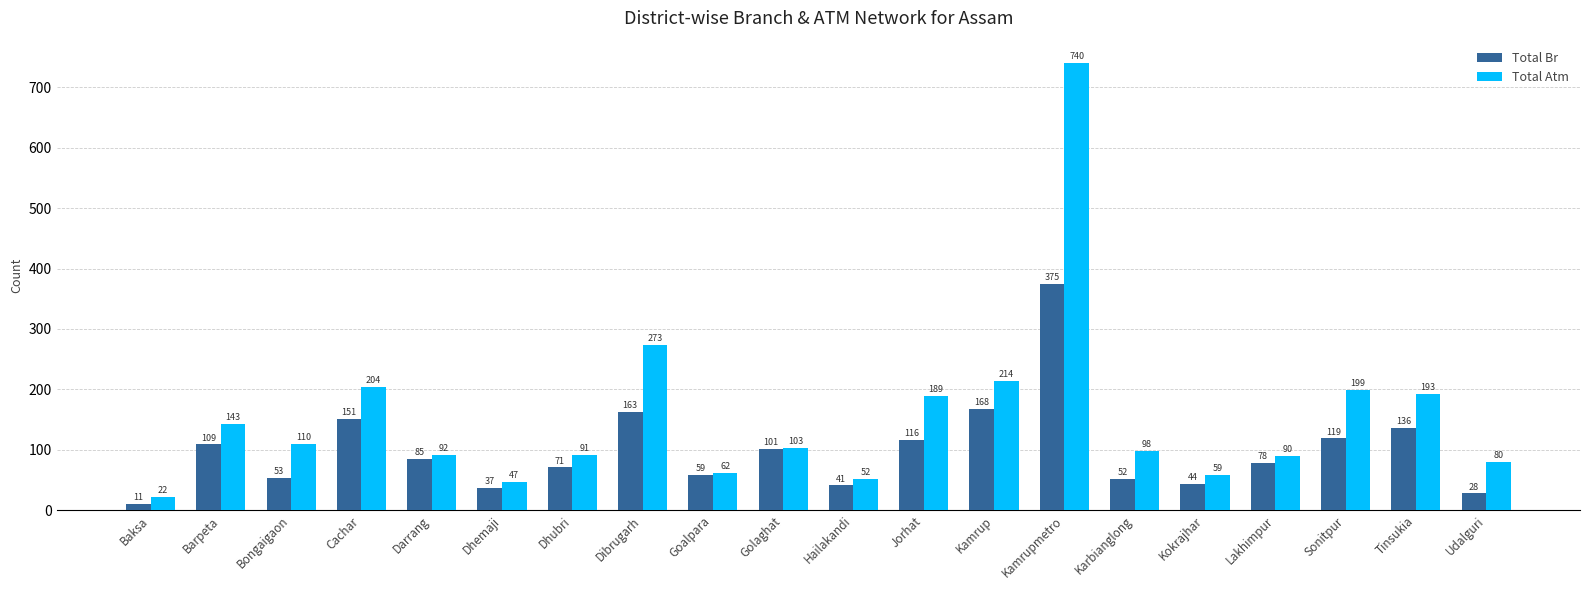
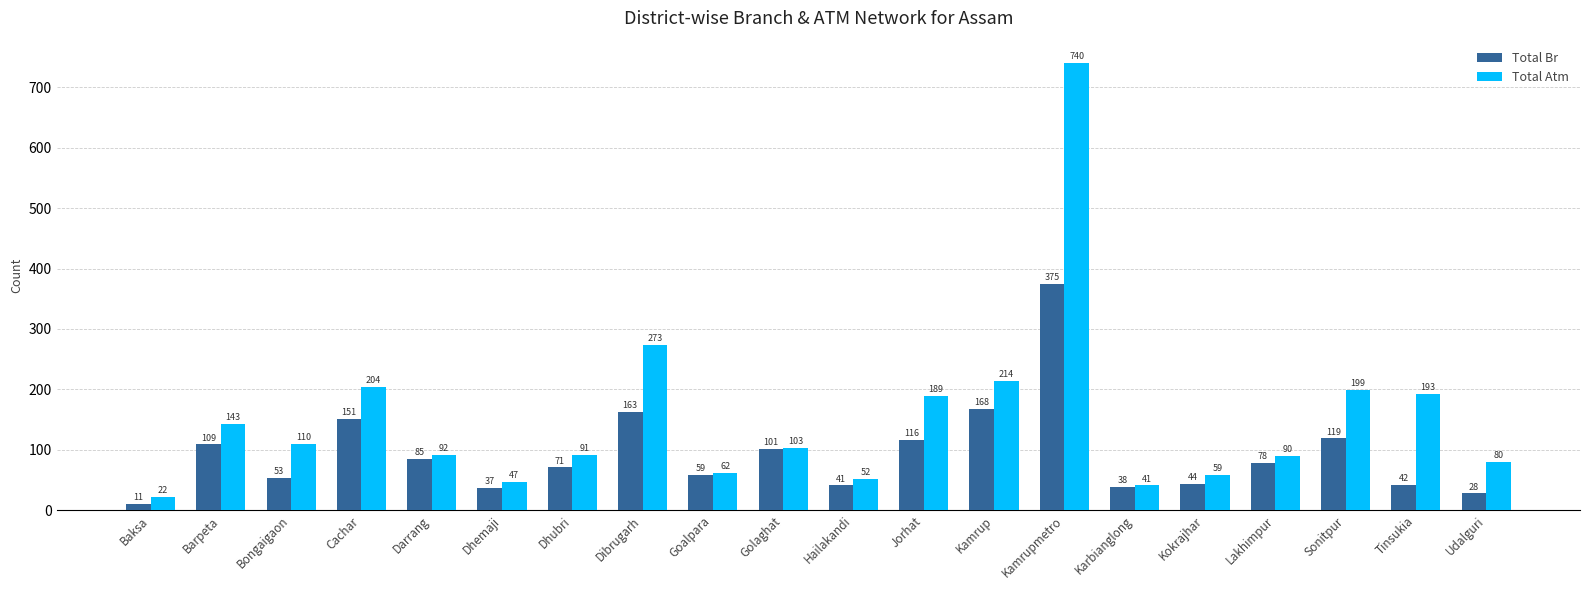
  {
    "Total Br": {
      "Baksa": 11,
      "Barpeta": 109,
      "Bongaigaon": 53,
      "Cachar": 151,
      "Darrang": 85,
      "Dhemaji": 37,
      "Dhubri": 71,
      "Dibrugarh": 163,
      "Goalpara": 59,
      "Golaghat": 101,
      "Hailakandi": 41,
      "Jorhat": 116,
      "Kamrup": 168,
      "Kamrupmetro": 375,
-     "Karbianglong": 52,
+     "Karbianglong": 38,
      "Kokrajhar": 44,
      "Lakhimpur": 78,
      "Sonitpur": 119,
-     "Tinsukia": 136,
+     "Tinsukia": 42,
      "Udalguri": 28
    },
    "Total Atm": {
      "Baksa": 22,
      "Barpeta": 143,
      "Bongaigaon": 110,
      "Cachar": 204,
      "Darrang": 92,
      "Dhemaji": 47,
      "Dhubri": 91,
      "Dibrugarh": 273,
      "Goalpara": 62,
      "Golaghat": 103,
      "Hailakandi": 52,
      "Jorhat": 189,
      "Kamrup": 214,
      "Kamrupmetro": 740,
-     "Karbianglong": 98,
+     "Karbianglong": 41,
      "Kokrajhar": 59,
      "Lakhimpur": 90,
      "Sonitpur": 199,
      "Tinsukia": 193,
      "Udalguri": 80
    }
  }
